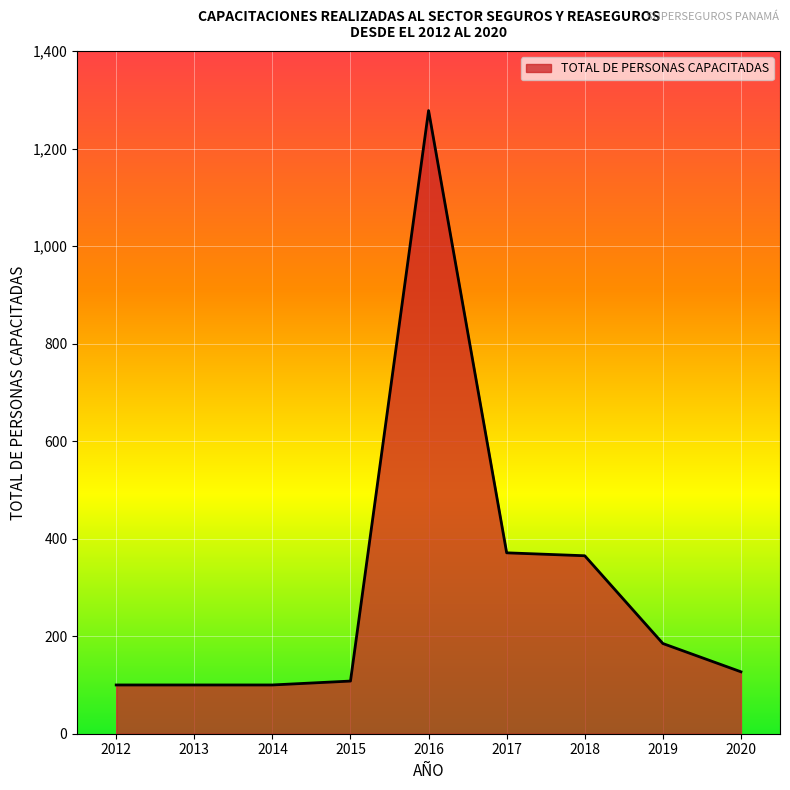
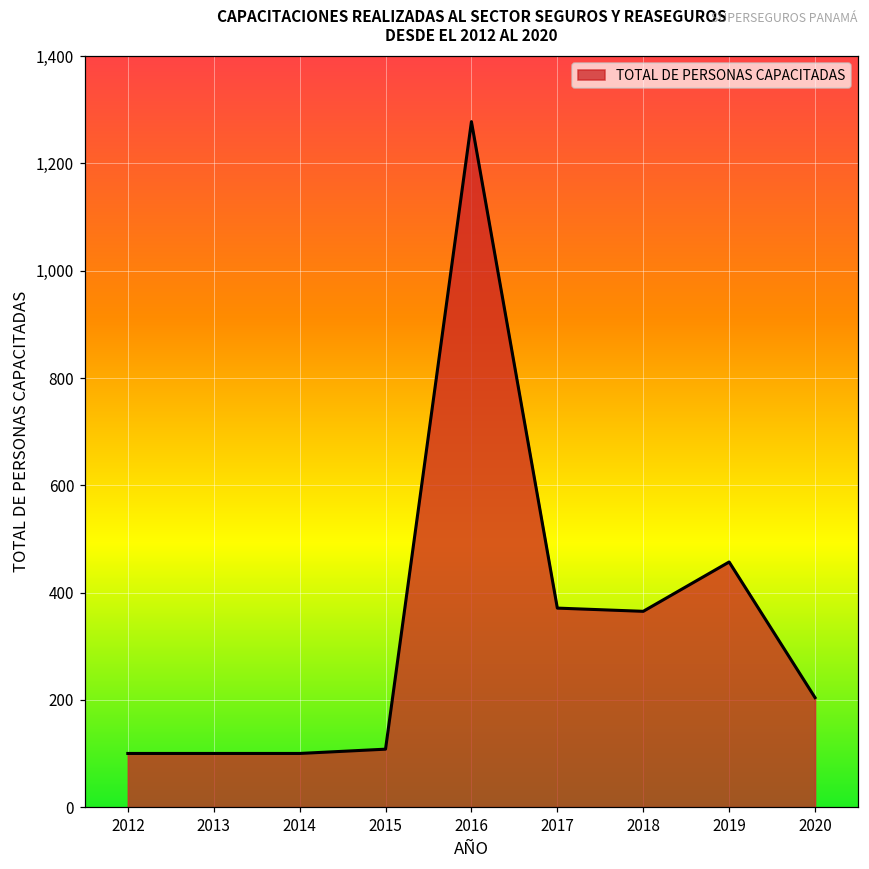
  {
    "2012": "100",
    "2013": "100",
    "2014": "100",
    "2015": "110",
    "2016": "1,280",
    "2017": "370",
    "2018": "370",
-   "2019": "190",
-   "2020": "130"
+   "2019": "460",
+   "2020": "200"
  }
